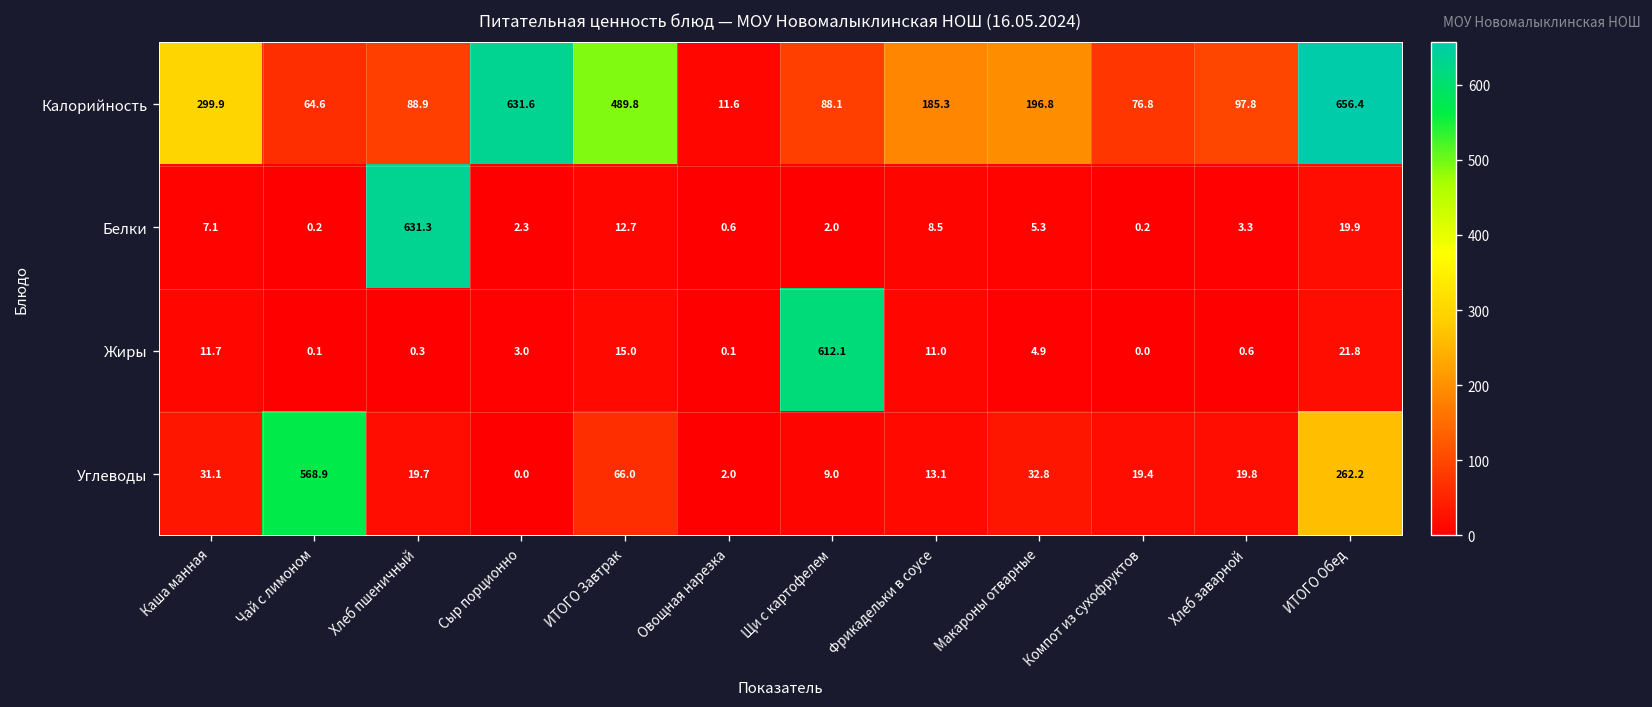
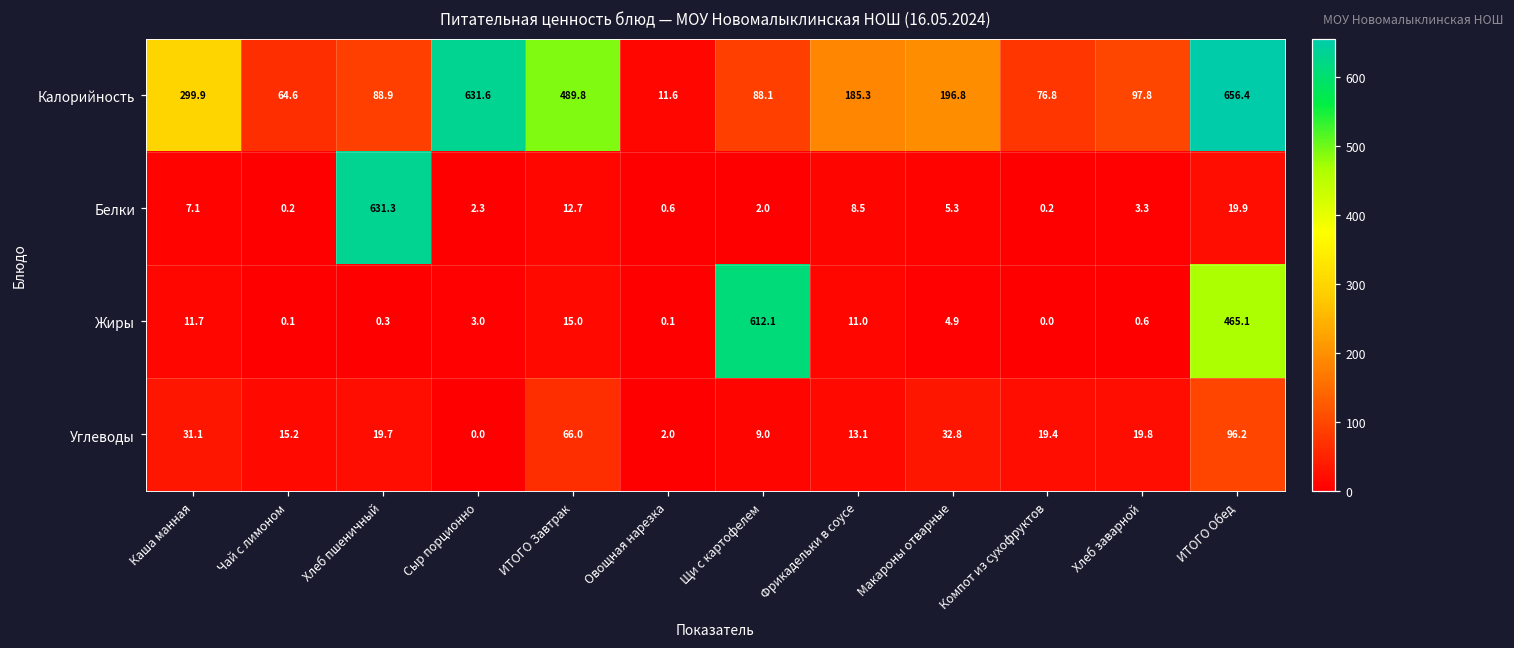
  {
    "Калорийность": {
      "Каша манная": 299.9,
      "Чай с лимоном": 64.6,
      "Хлеб пшеничный": 88.9,
      "Сыр порционно": 631.6,
      "ИТОГО Завтрак": 489.8,
      "Овощная нарезка": 11.6,
      "Щи с картофелем": 88.1,
      "Фрикадельки в соусе": 185.3,
      "Макароны отварные": 196.8,
      "Компот из сухофруктов": 76.8,
      "Хлеб заварной": 97.8,
      "ИТОГО Обед": 656.4
    },
    "Белки": {
      "Каша манная": 7.1,
      "Чай с лимоном": 0.2,
      "Хлеб пшеничный": 631.3,
      "Сыр порционно": 2.3,
      "ИТОГО Завтрак": 12.7,
      "Овощная нарезка": 0.6,
      "Щи с картофелем": 2.0,
      "Фрикадельки в соусе": 8.5,
      "Макароны отварные": 5.3,
      "Компот из сухофруктов": 0.2,
      "Хлеб заварной": 3.3,
      "ИТОГО Обед": 19.9
    },
    "Жиры": {
      "Каша манная": 11.7,
      "Чай с лимоном": 0.1,
      "Хлеб пшеничный": 0.3,
      "Сыр порционно": 3.0,
      "ИТОГО Завтрак": 15.0,
      "Овощная нарезка": 0.1,
      "Щи с картофелем": 612.1,
      "Фрикадельки в соусе": 11.0,
      "Макароны отварные": 4.9,
      "Компот из сухофруктов": 0.0,
      "Хлеб заварной": 0.6,
-     "ИТОГО Обед": 21.8
+     "ИТОГО Обед": 465.1
    },
    "Углеводы": {
      "Каша манная": 31.1,
-     "Чай с лимоном": 568.9,
+     "Чай с лимоном": 15.2,
      "Хлеб пшеничный": 19.7,
      "Сыр порционно": 0.0,
      "ИТОГО Завтрак": 66.0,
      "Овощная нарезка": 2.0,
      "Щи с картофелем": 9.0,
      "Фрикадельки в соусе": 13.1,
      "Макароны отварные": 32.8,
      "Компот из сухофруктов": 19.4,
      "Хлеб заварной": 19.8,
-     "ИТОГО Обед": 262.2
+     "ИТОГО Обед": 96.2
    }
  }
